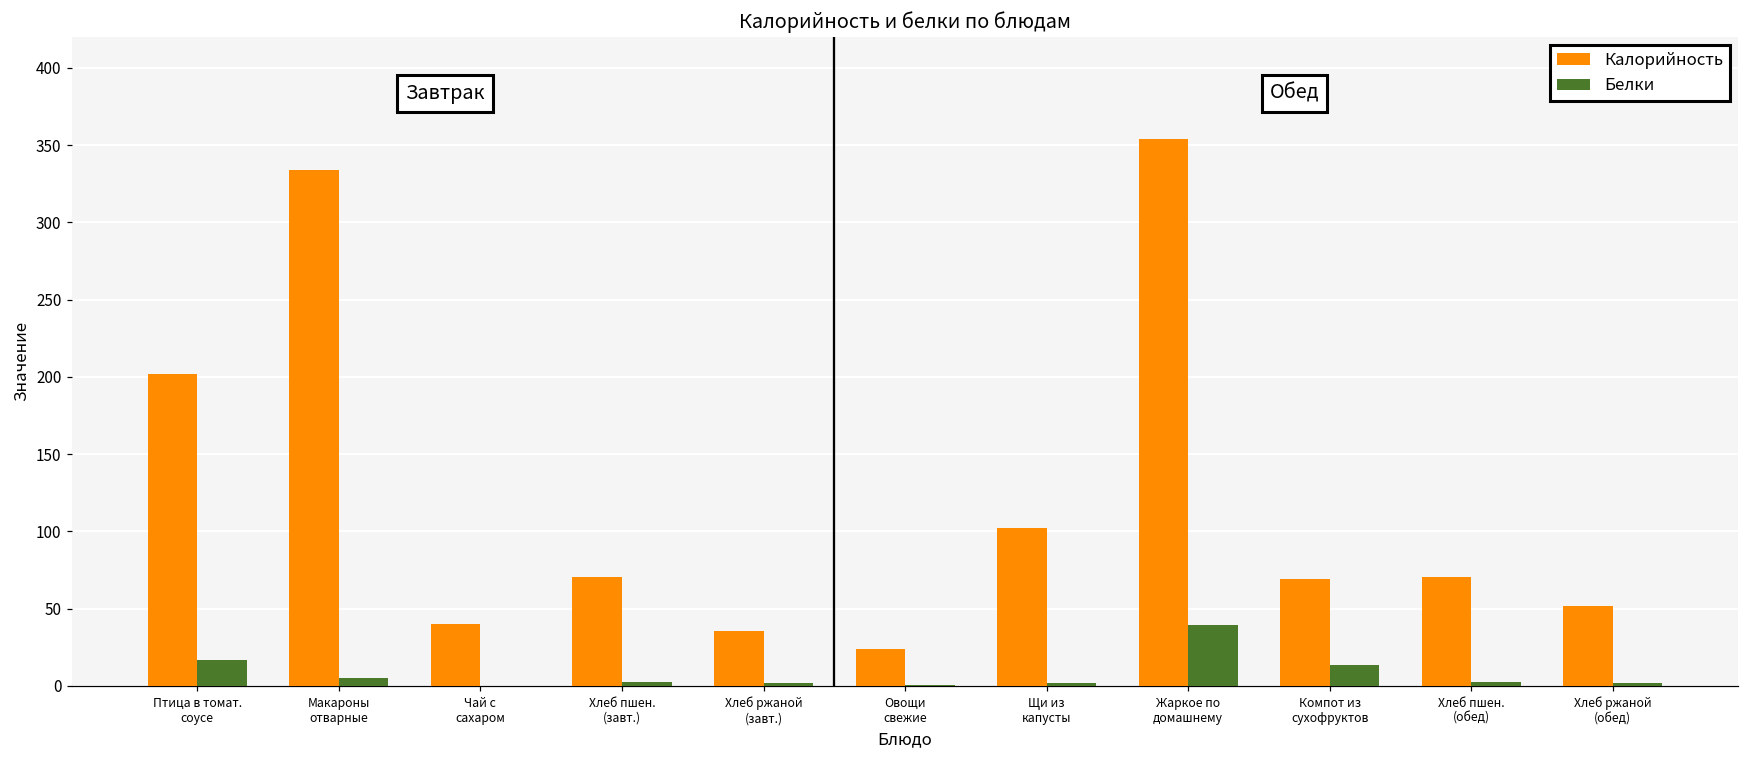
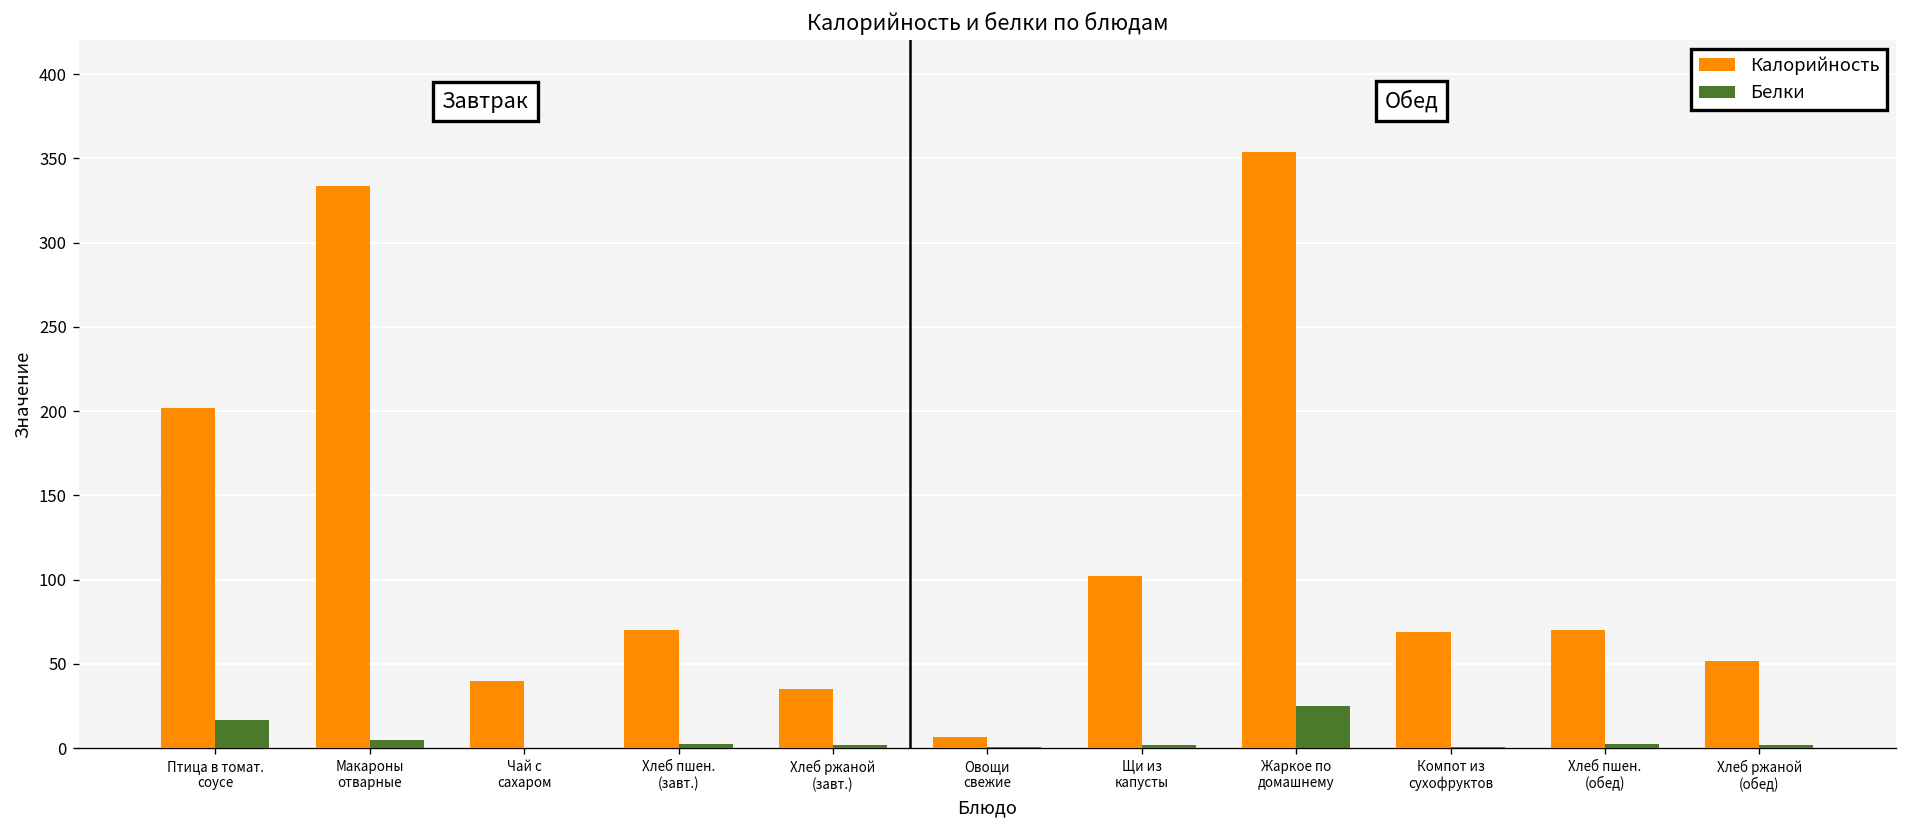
  {
    "Калорийность": {
      "Птица в томат. соусе": 202,
      "Макароны отварные": 334,
      "Чай с сахаром": 40,
      "Хлеб пшен. (завт.)": 70,
      "Хлеб ржаной (завт.)": 35,
-     "Овощи свежие": 24,
+     "Овощи свежие": 7,
      "Щи из капусты": 102,
      "Жаркое по домашнему": 354,
      "Компот из сухофруктов": 69,
      "Хлеб пшен. (обед)": 70,
      "Хлеб ржаной (обед)": 52
    },
    "Белки": {
      "Птица в томат. соусе": 17,
      "Макароны отварные": 5,
      "Чай с сахаром": 0,
      "Хлеб пшен. (завт.)": 2,
      "Хлеб ржаной (завт.)": 2,
      "Щи из капусты": 2,
-     "Жаркое по домашнему": 40,
-     "Компот из сухофруктов": 13,
+     "Жаркое по домашнему": 25,
+     "Компот из сухофруктов": 0,
      "Хлеб пшен. (обед)": 2,
      "Хлеб ржаной (обед)": 2
    }
  }
